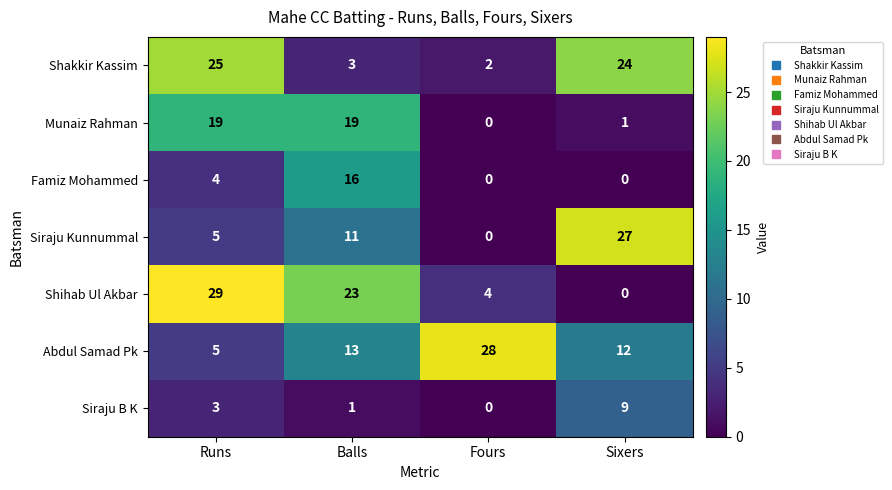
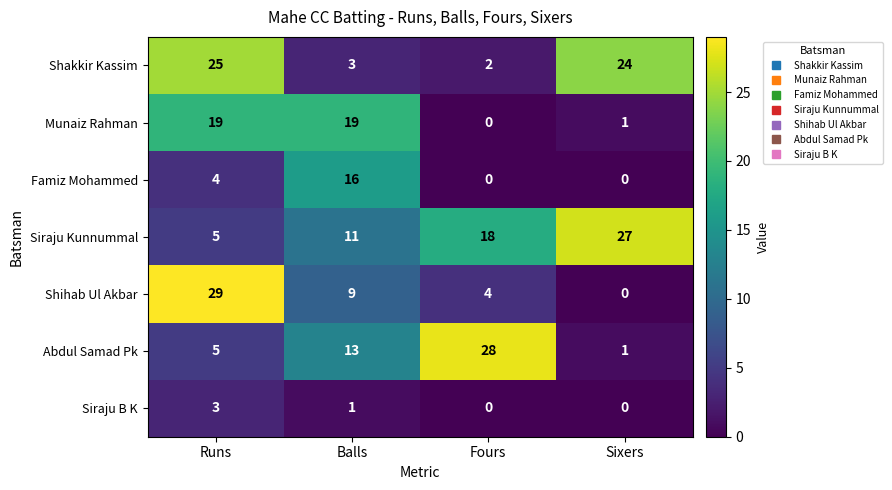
  {
    "Shakkir Kassim": {
      "Runs": 25,
      "Balls": 3,
      "Fours": 2,
      "Sixers": 24
    },
    "Munaiz Rahman": {
      "Runs": 19,
      "Balls": 19,
      "Fours": 0,
      "Sixers": 1
    },
    "Famiz Mohammed": {
      "Runs": 4,
      "Balls": 16,
      "Fours": 0,
      "Sixers": 0
    },
    "Siraju Kunnummal": {
      "Runs": 5,
      "Balls": 11,
-     "Fours": 0,
+     "Fours": 18,
      "Sixers": 27
    },
    "Shihab Ul Akbar": {
      "Runs": 29,
-     "Balls": 23,
+     "Balls": 9,
      "Fours": 4,
      "Sixers": 0
    },
    "Abdul Samad Pk": {
      "Runs": 5,
      "Balls": 13,
      "Fours": 28,
-     "Sixers": 12
+     "Sixers": 1
    },
    "Siraju B K": {
      "Runs": 3,
      "Balls": 1,
      "Fours": 0,
-     "Sixers": 9
+     "Sixers": 0
    }
  }
